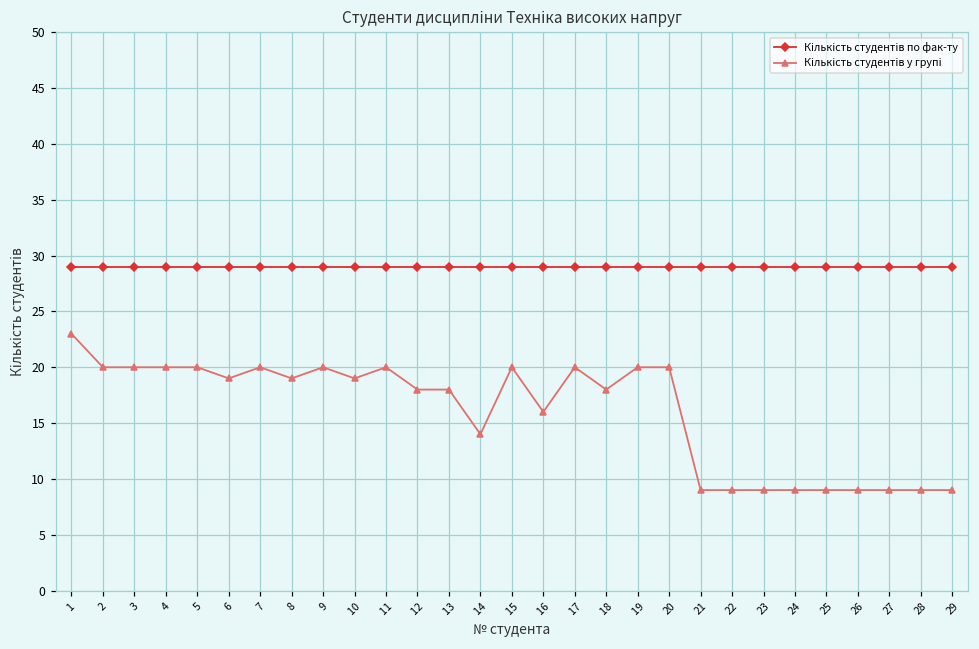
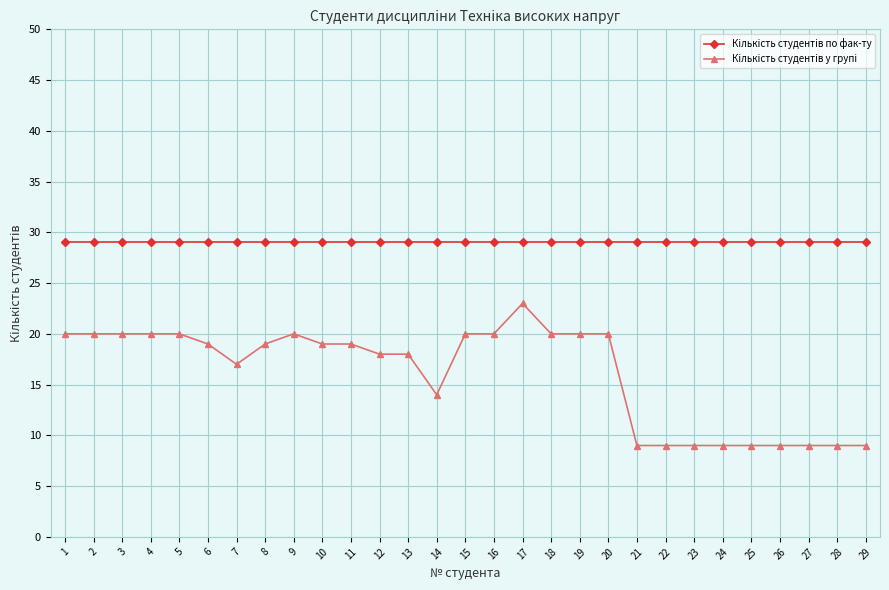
  {
    "Кількість студентів по фак-ту": {
      "1": 29,
      "2": 29,
      "3": 29,
      "4": 29,
      "5": 29,
      "6": 29,
      "7": 29,
      "8": 29,
      "9": 29,
      "10": 29,
      "11": 29,
      "12": 29,
      "13": 29,
      "14": 29,
      "15": 29,
      "16": 29,
      "17": 29,
      "18": 29,
      "19": 29,
      "20": 29,
      "21": 29,
      "22": 29,
      "23": 29,
      "24": 29,
      "25": 29,
      "26": 29,
      "27": 29,
      "28": 29,
      "29": 29
    },
    "Кількість студентів у групі": {
-     "1": 23,
+     "1": 20,
      "2": 20,
      "3": 20,
      "4": 20,
      "5": 20,
      "6": 19,
-     "7": 20,
+     "7": 17,
      "8": 19,
      "9": 20,
      "10": 19,
-     "11": 20,
+     "11": 19,
      "12": 18,
      "13": 18,
      "14": 14,
      "15": 20,
-     "16": 16,
-     "17": 20,
-     "18": 18,
+     "16": 20,
+     "17": 23,
+     "18": 20,
      "19": 20,
      "20": 20,
      "21": 9,
      "22": 9,
      "23": 9,
      "24": 9,
      "25": 9,
      "26": 9,
      "27": 9,
      "28": 9,
      "29": 9
    }
  }
